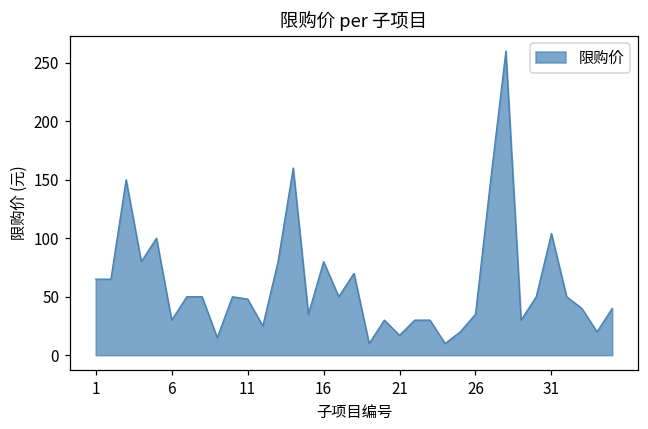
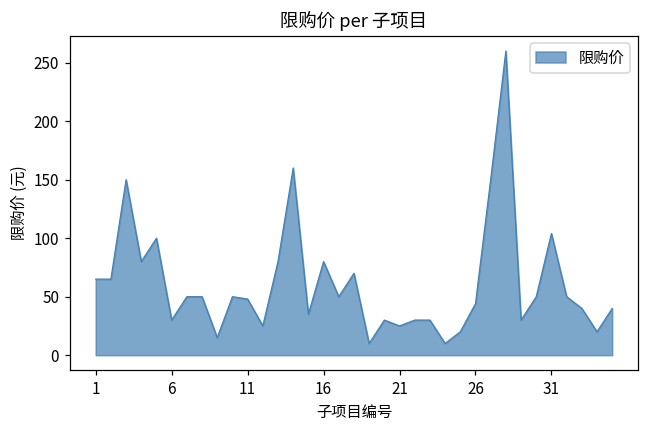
  {
    "1": 65,
    "6": 30,
    "11": 48,
    "16": 80,
-   "21": 17,
-   "26": 35,
+   "21": 25,
+   "26": 44,
    "31": 104
  }
